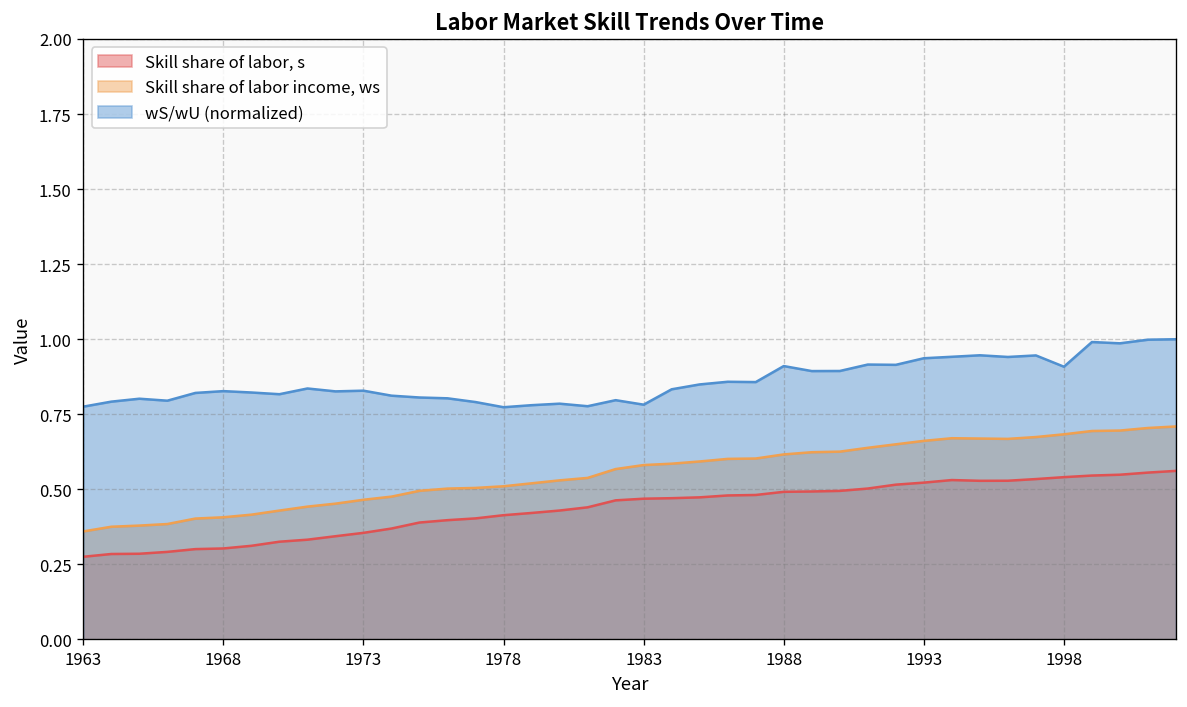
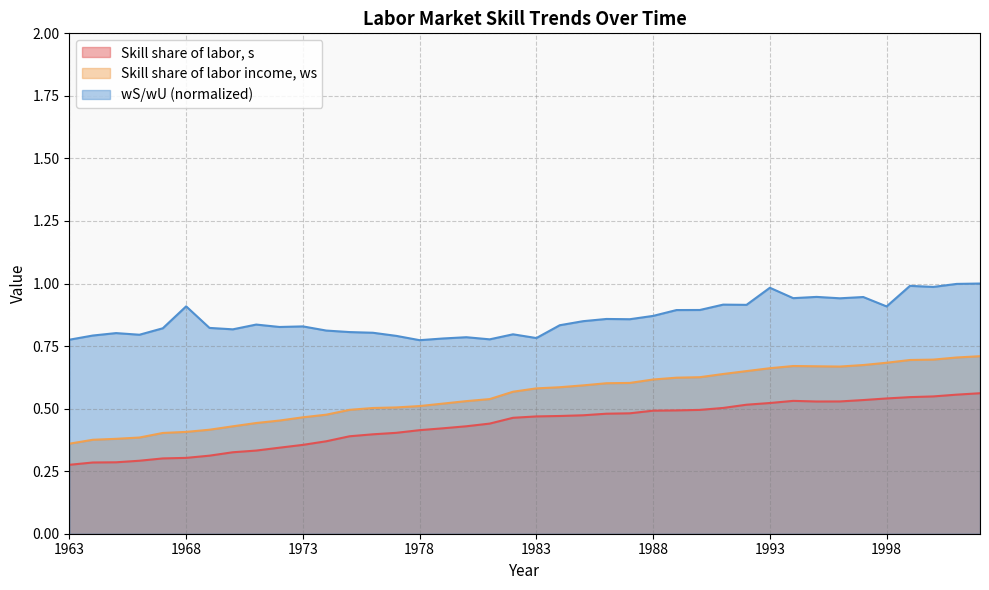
  {
    "wS/wU (normalized)": {
      "1963": 0.78,
-     "1968": 0.83,
+     "1968": 0.91,
      "1973": 0.83,
      "1978": 0.77,
      "1983": 0.78,
-     "1988": 0.91,
-     "1993": 0.94,
+     "1988": 0.87,
+     "1993": 0.98,
      "1998": 0.91
    }
  }
